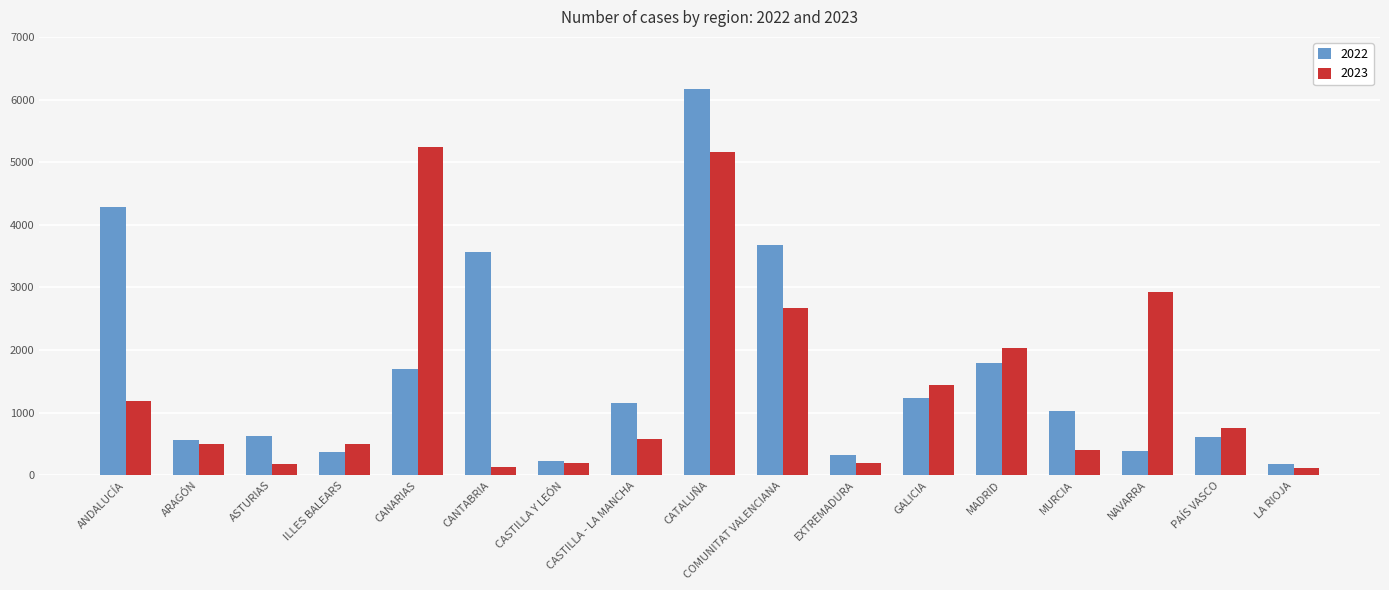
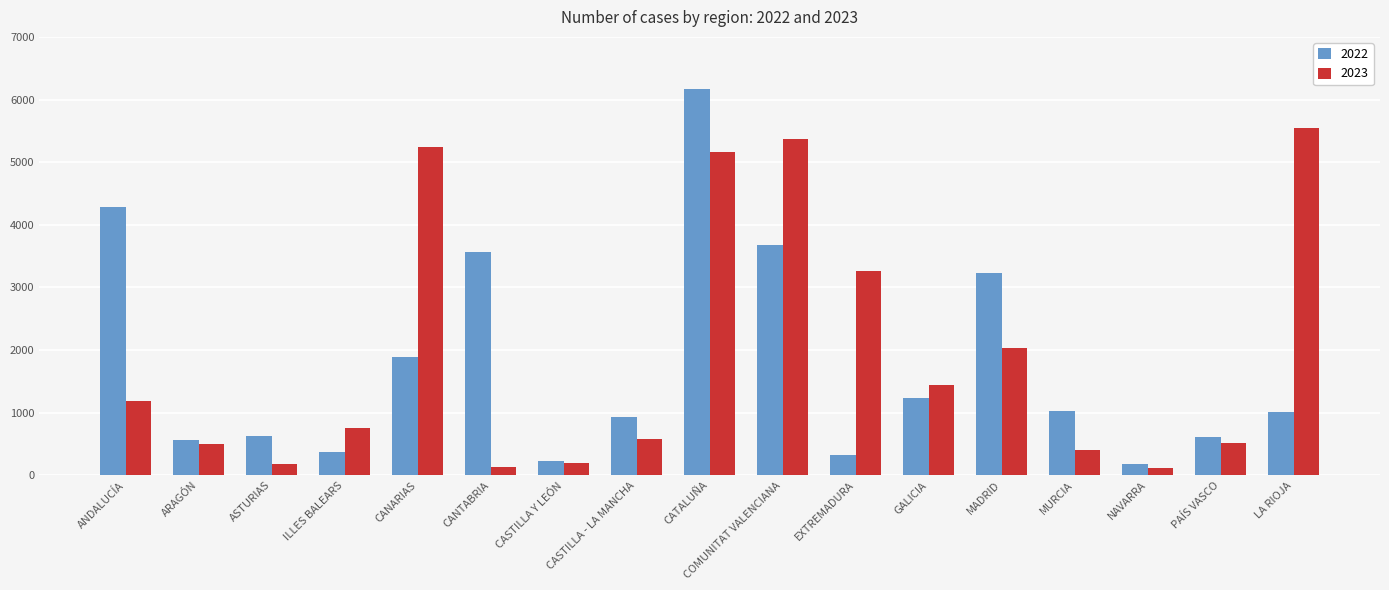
  {
    "2022": {
      "ANDALUCÍA": 4300,
      "ARAGÓN": 600,
      "ASTURIAS": 600,
      "ILLES BALEARS": 400,
-     "CANARIAS": 1700,
+     "CANARIAS": 1900,
      "CANTABRIA": 3600,
      "CASTILLA Y LEÓN": 200,
-     "CASTILLA - LA MANCHA": 1100,
+     "CASTILLA - LA MANCHA": 900,
      "CATALUÑA": 6200,
      "COMUNITAT VALENCIANA": 3700,
      "EXTREMADURA": 300,
      "GALICIA": 1200,
-     "MADRID": 1800,
+     "MADRID": 3200,
      "MURCIA": 1000,
-     "NAVARRA": 400,
+     "NAVARRA": 200,
      "PAÍS VASCO": 600,
-     "LA RIOJA": 200
+     "LA RIOJA": 1000
    },
    "2023": {
      "ANDALUCÍA": 1200,
      "ARAGÓN": 500,
      "ASTURIAS": 200,
-     "ILLES BALEARS": 500,
+     "ILLES BALEARS": 700,
      "CANARIAS": 5200,
      "CANTABRIA": 100,
      "CASTILLA Y LEÓN": 200,
      "CASTILLA - LA MANCHA": 600,
      "CATALUÑA": 5200,
-     "COMUNITAT VALENCIANA": 2700,
-     "EXTREMADURA": 200,
+     "COMUNITAT VALENCIANA": 5400,
+     "EXTREMADURA": 3300,
      "GALICIA": 1400,
      "MADRID": 2000,
      "MURCIA": 400,
-     "NAVARRA": 2900,
-     "PAÍS VASCO": 700,
-     "LA RIOJA": 100
+     "NAVARRA": 100,
+     "PAÍS VASCO": 500,
+     "LA RIOJA": 5600
    }
  }
